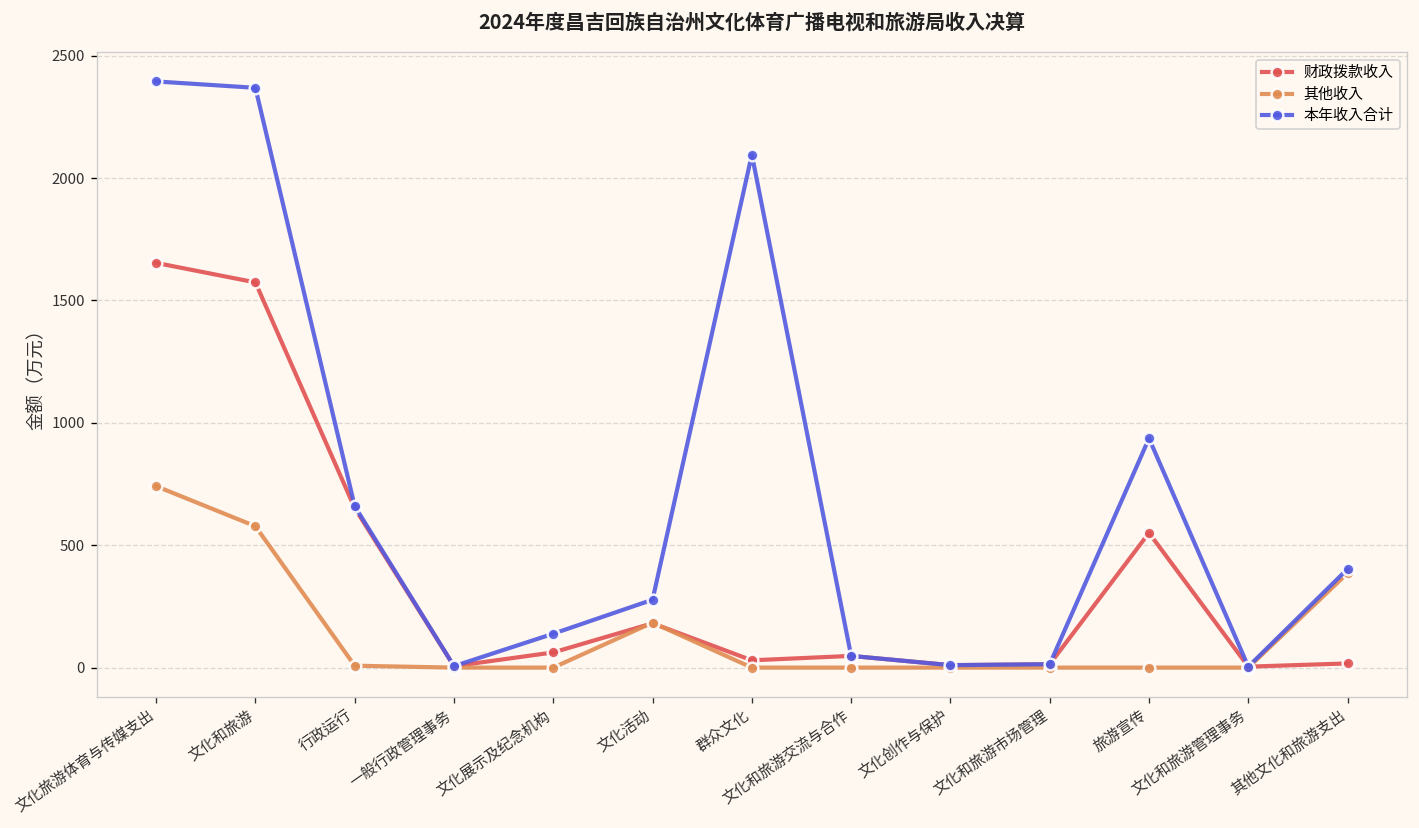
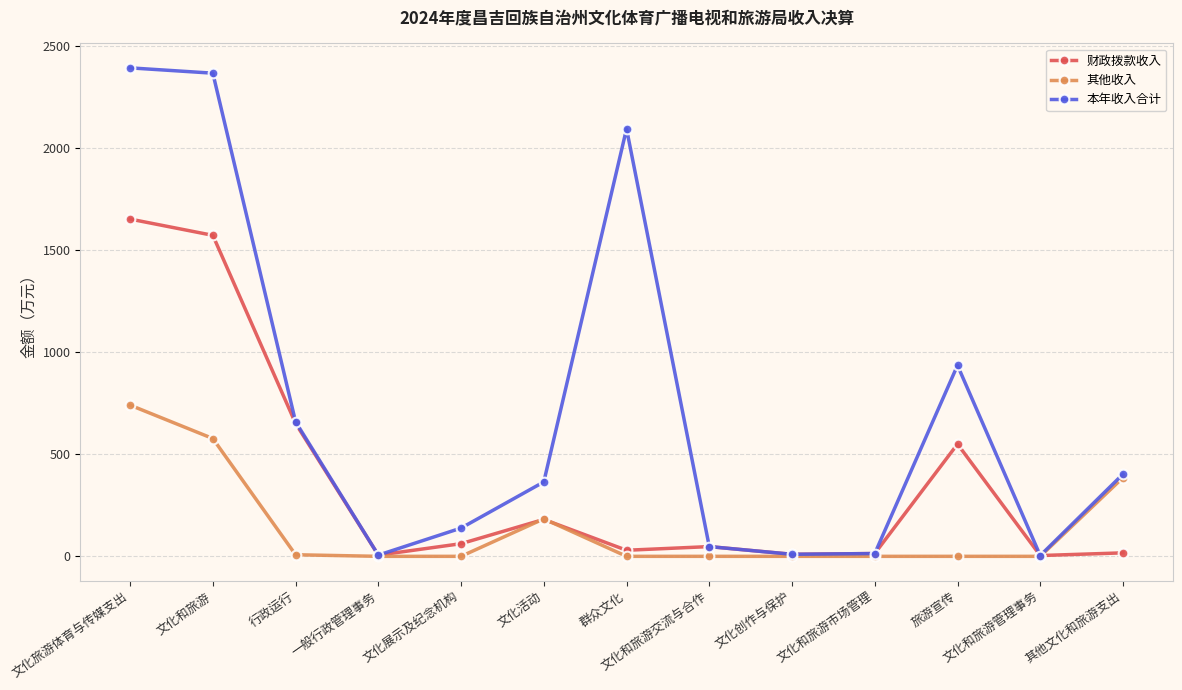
  {
    "本年收入合计": {
      "文化旅游体育与传媒支出": 2400,
      "文化和旅游": 2370,
      "文化展示及纪念机构": 140,
-     "文化活动": 280,
+     "文化活动": 360,
      "群众文化": 2100,
      "旅游宣传": 940,
      "其他文化和旅游支出": 400
    }
  }
